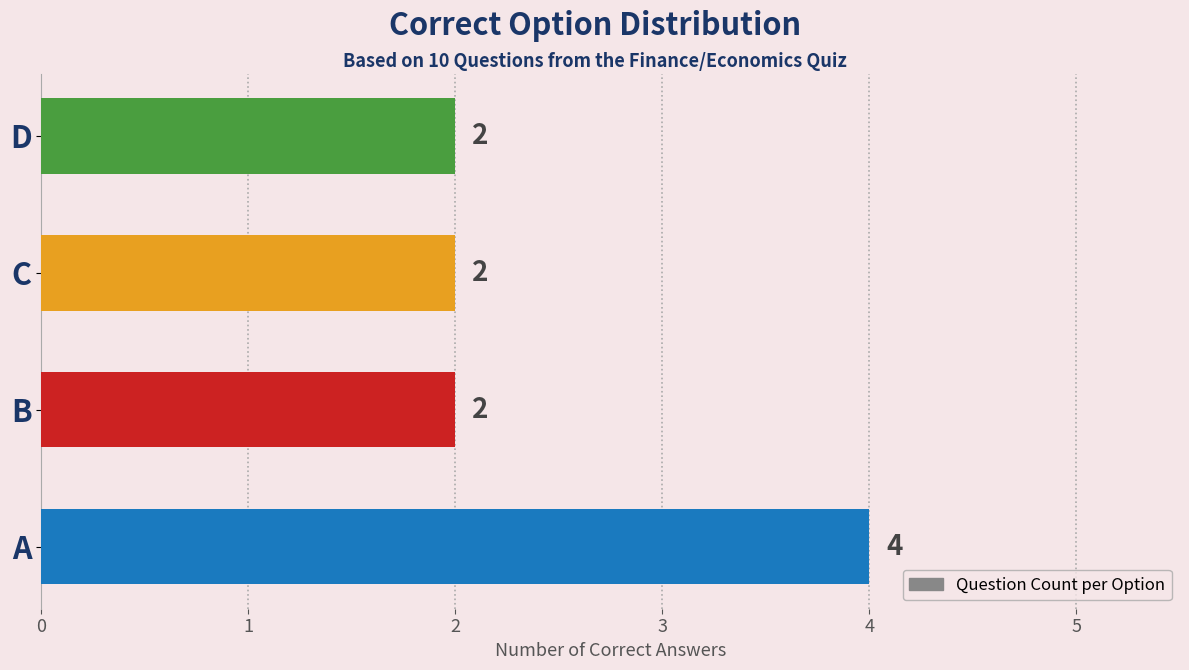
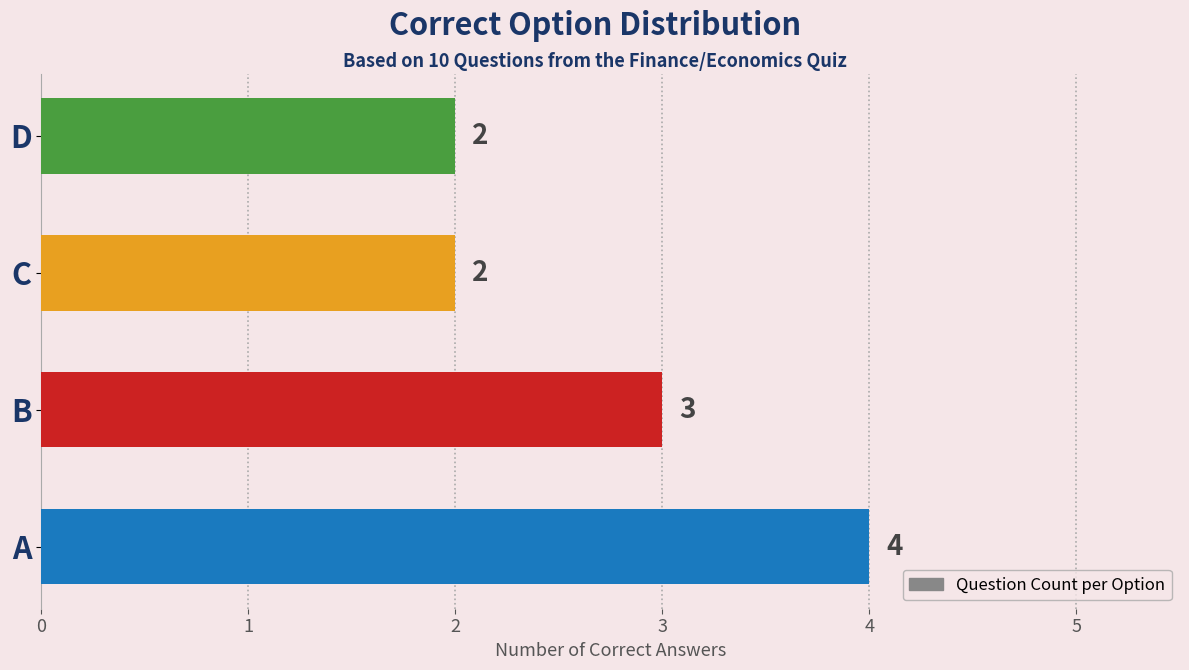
  {
    "D": 2,
    "C": 2,
-   "B": 2,
+   "B": 3,
    "A": 4
  }
